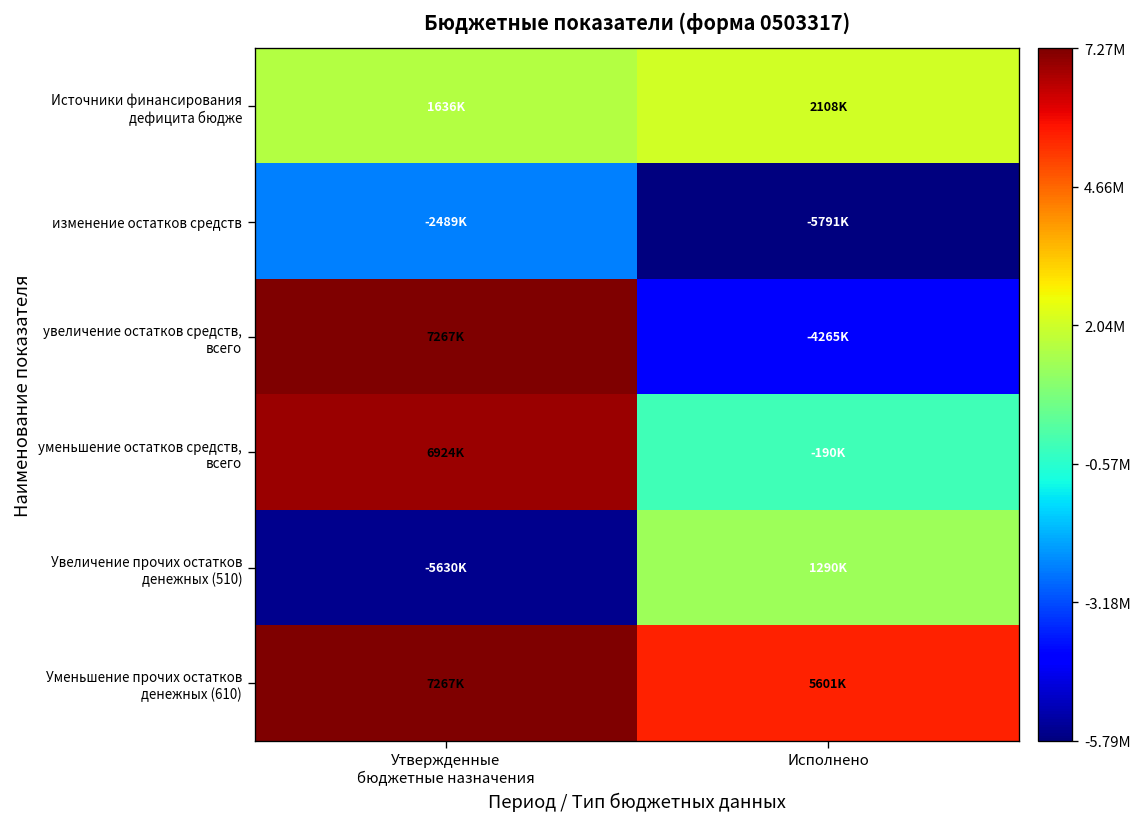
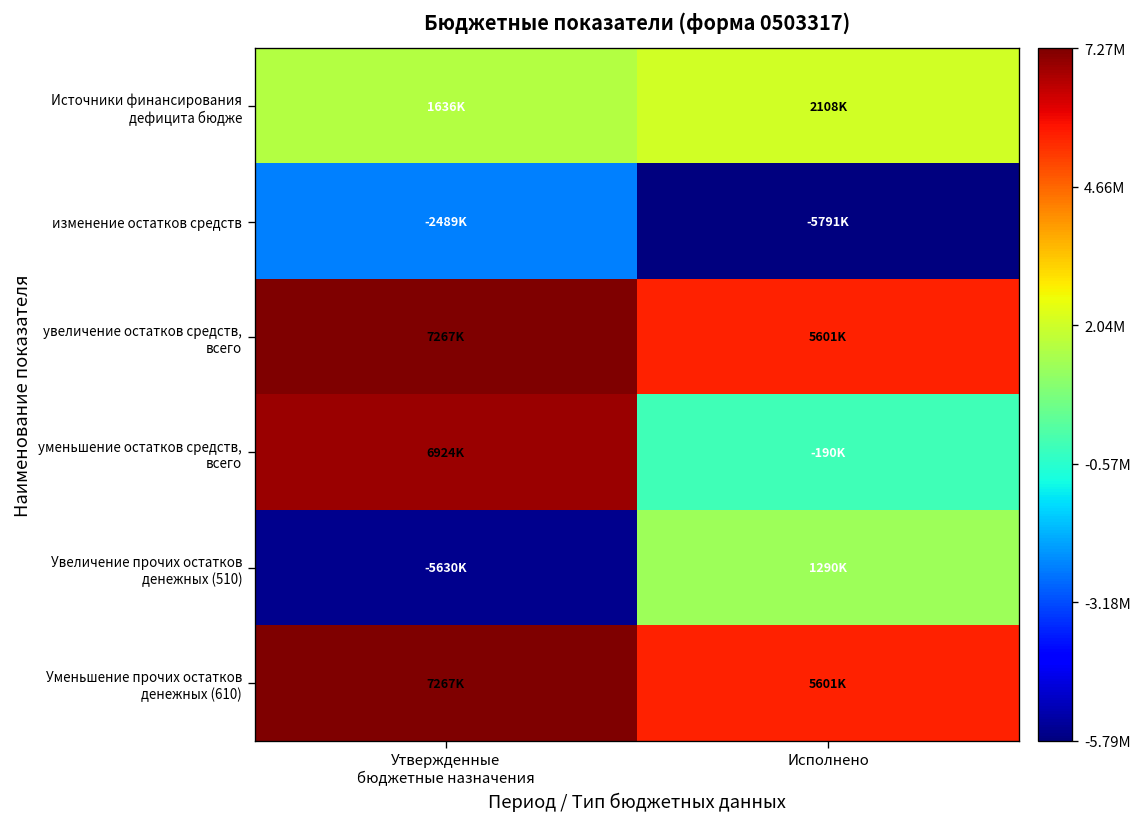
  {
    "Источники финансирования дефицита бюдже": {
      "Утвержденные бюджетные назначения": "1636K",
      "Исполнено": "2108K"
    },
    "изменение остатков средств": {
      "Утвержденные бюджетные назначения": "-2489K",
      "Исполнено": "-5791K"
    },
    "увеличение остатков средств, всего": {
      "Утвержденные бюджетные назначения": "7267K",
-     "Исполнено": "-4265K"
+     "Исполнено": "5601K"
    },
    "уменьшение остатков средств, всего": {
      "Утвержденные бюджетные назначения": "6924K",
      "Исполнено": "-190K"
    },
    "Увеличение прочих остатков денежных (510)": {
      "Утвержденные бюджетные назначения": "-5630K",
      "Исполнено": "1290K"
    },
    "Уменьшение прочих остатков денежных (610)": {
      "Утвержденные бюджетные назначения": "7267K",
      "Исполнено": "5601K"
    }
  }
